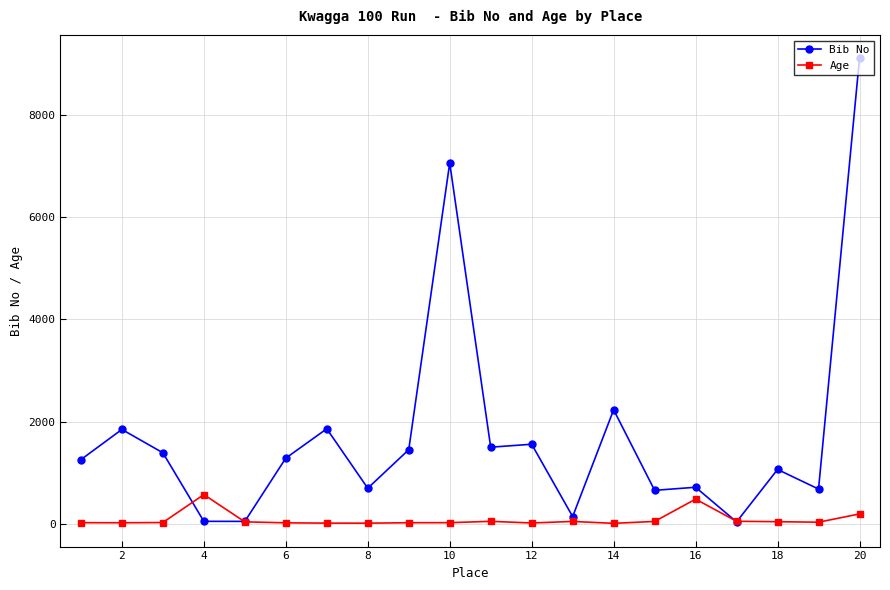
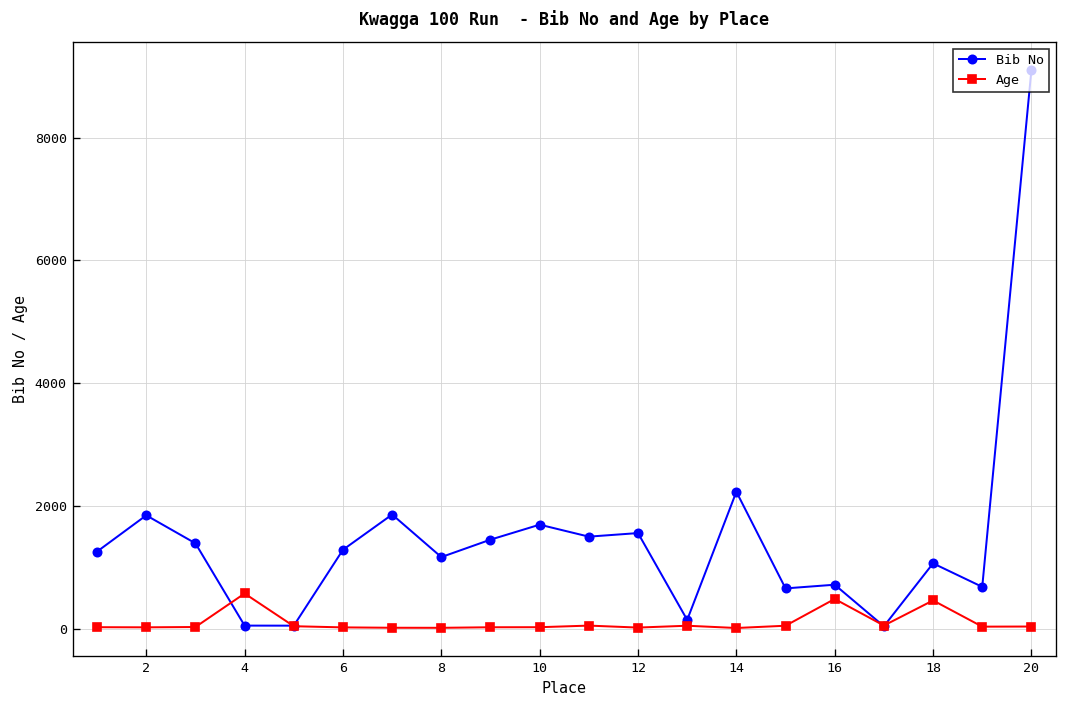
  {
    "Bib No": {
      "2": 1800,
      "4": 100,
      "6": 1300,
-     "8": 700,
-     "10": 7100,
+     "8": 1200,
+     "10": 1700,
      "12": 1600,
      "14": 2200,
      "16": 700,
      "18": 1100
    },
    "Age": {
      "2": 0,
      "4": 600,
      "6": 0,
      "8": 0,
      "10": 0,
      "12": 0,
      "14": 0,
      "16": 500,
-     "18": 0,
-     "20": 200
+     "18": 500,
+     "20": 0
    }
  }
